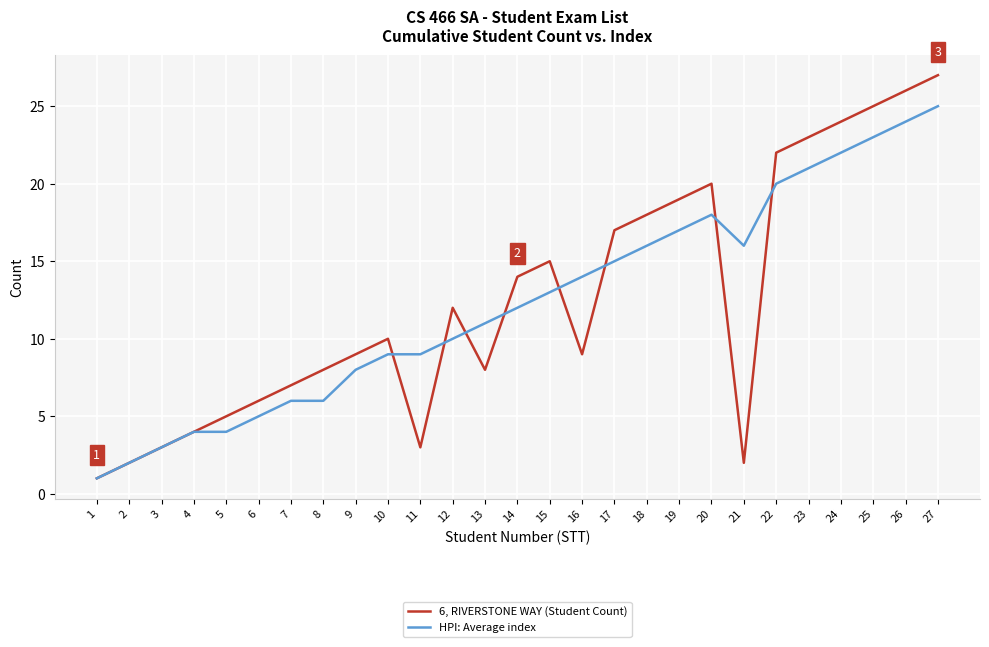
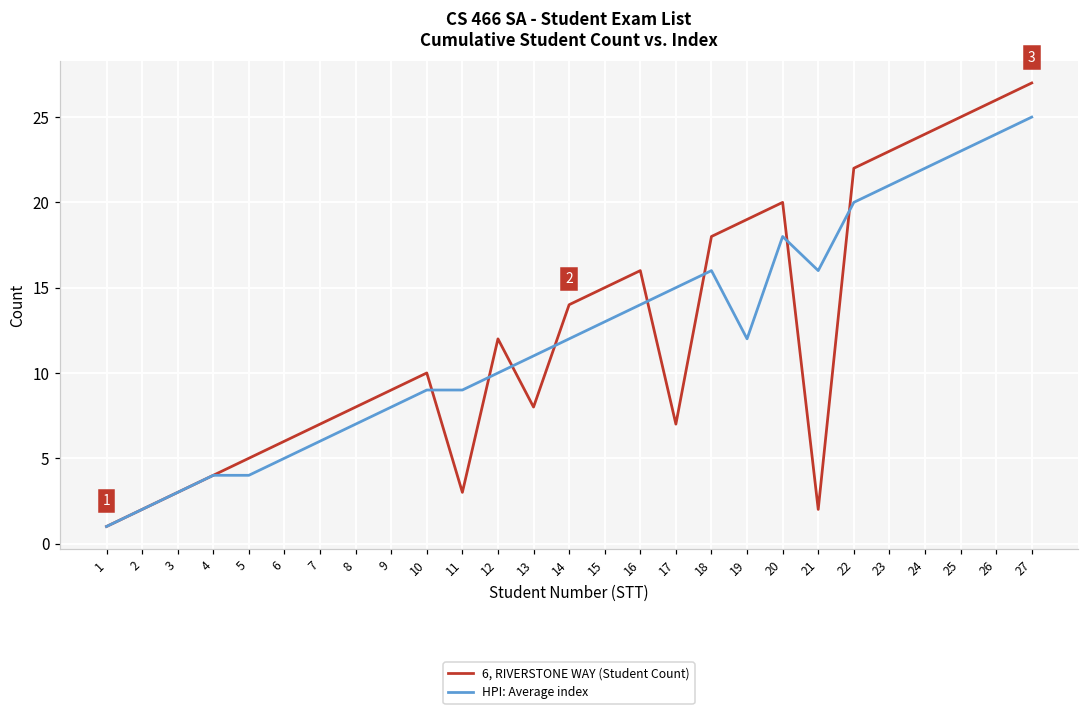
  {
    "6, RIVERSTONE WAY (Student Count)": {
      "5": 5,
      "6": 6,
      "7": 7,
      "8": 8,
      "9": 9,
      "10": 10,
      "11": 3,
      "12": 12,
      "13": 8,
      "15": 15,
-     "16": 9,
-     "17": 17,
+     "16": 16,
+     "17": 7,
      "18": 18,
      "19": 19,
      "20": 20,
      "21": 2,
      "22": 22,
      "23": 23,
      "24": 24,
      "25": 25,
      "26": 26
    },
    "HPI: Average index": {
      "5": 4,
      "6": 5,
      "7": 6,
-     "8": 6,
+     "8": 7,
      "9": 8,
      "10": 9,
      "11": 9,
      "12": 10,
      "13": 11,
      "14": 12,
      "15": 13,
      "16": 14,
      "17": 15,
      "18": 16,
-     "19": 17,
+     "19": 12,
      "20": 18,
      "21": 16,
      "22": 20,
      "23": 21,
      "24": 22,
      "25": 23,
      "26": 24,
      "27": 25
    }
  }
